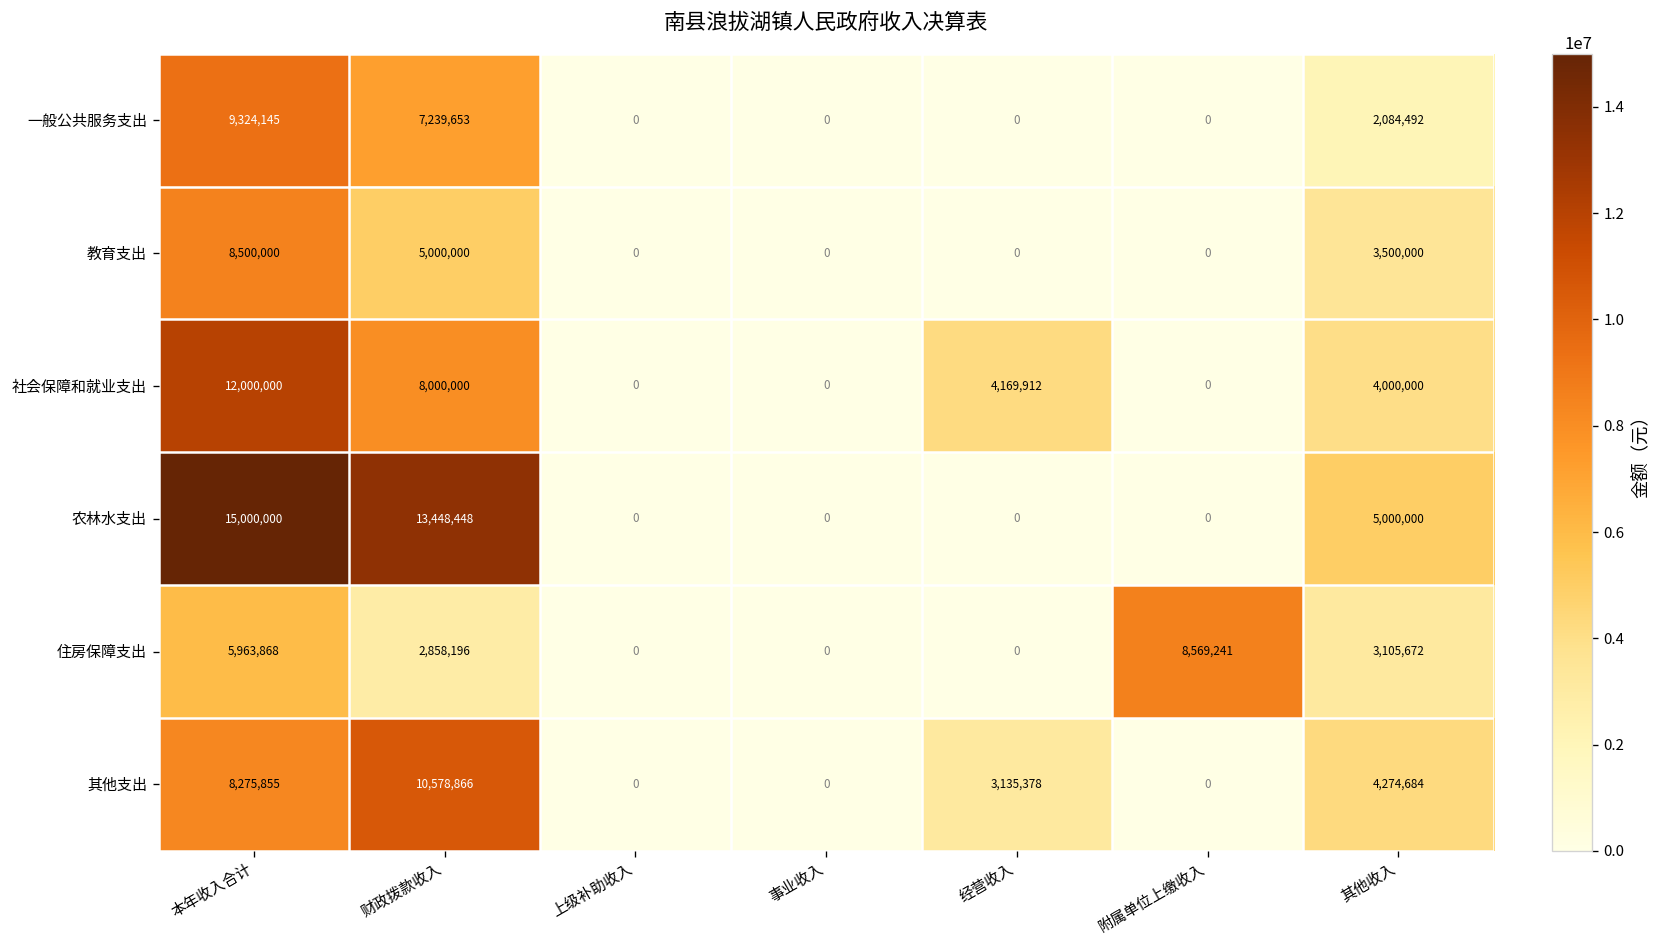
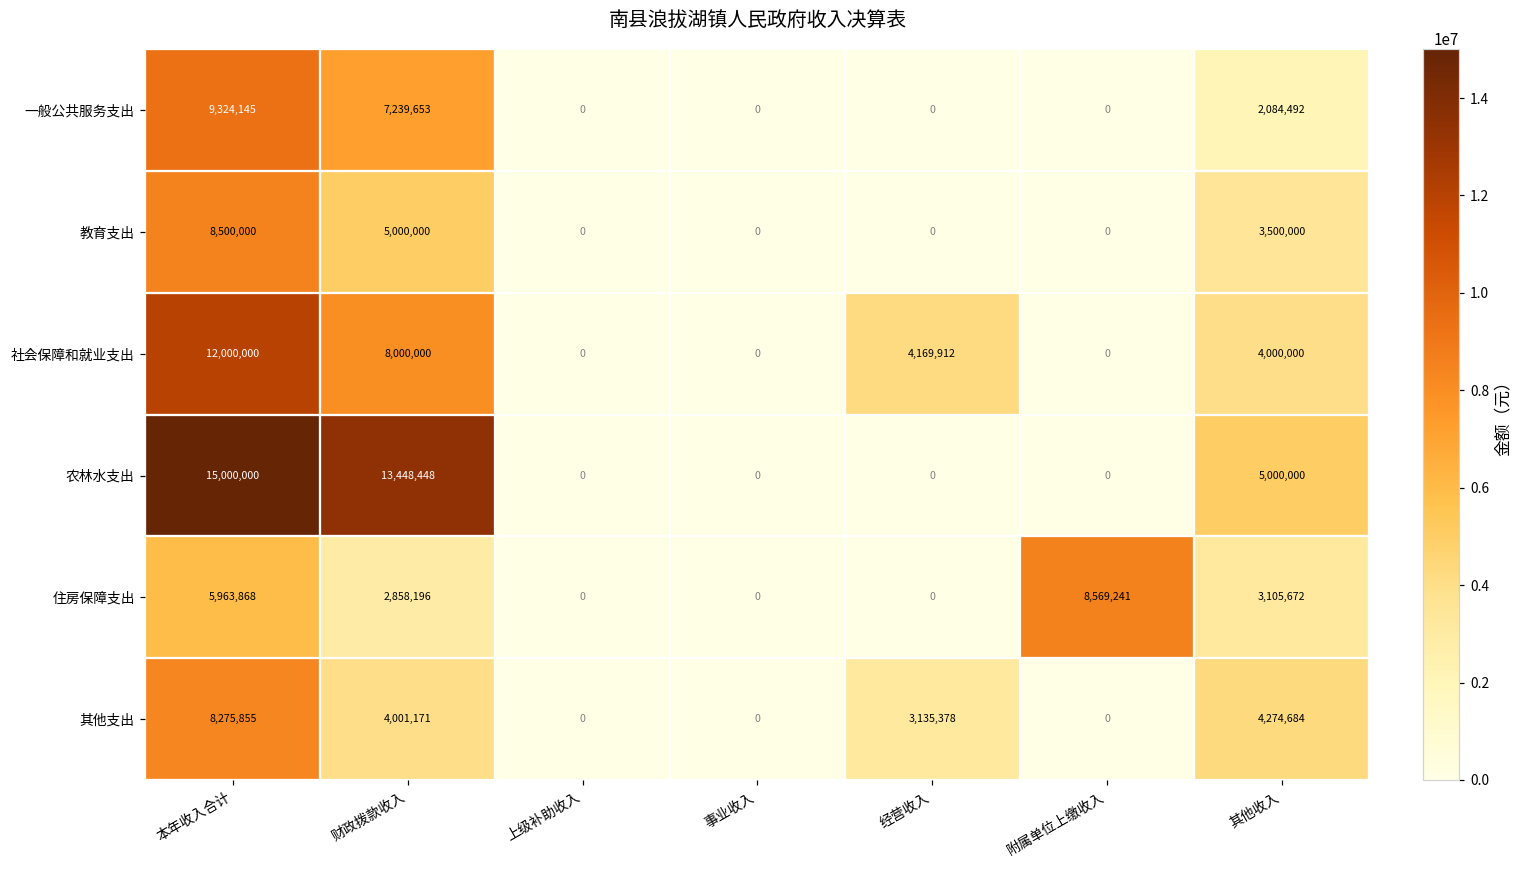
  {
    "一般公共服务支出": {
      "本年收入合计": "9,324,145",
      "财政拨款收入": "7,239,653",
      "上级补助收入": "0",
      "事业收入": "0",
      "经营收入": "0",
      "附属单位上缴收入": "0",
      "其他收入": "2,084,492"
    },
    "教育支出": {
      "本年收入合计": "8,500,000",
      "财政拨款收入": "5,000,000",
      "上级补助收入": "0",
      "事业收入": "0",
      "经营收入": "0",
      "附属单位上缴收入": "0",
      "其他收入": "3,500,000"
    },
    "社会保障和就业支出": {
      "本年收入合计": "12,000,000",
      "财政拨款收入": "8,000,000",
      "上级补助收入": "0",
      "事业收入": "0",
      "经营收入": "4,169,912",
      "附属单位上缴收入": "0",
      "其他收入": "4,000,000"
    },
    "农林水支出": {
      "本年收入合计": "15,000,000",
      "财政拨款收入": "13,448,448",
      "上级补助收入": "0",
      "事业收入": "0",
      "经营收入": "0",
      "附属单位上缴收入": "0",
      "其他收入": "5,000,000"
    },
    "住房保障支出": {
      "本年收入合计": "5,963,868",
      "财政拨款收入": "2,858,196",
      "上级补助收入": "0",
      "事业收入": "0",
      "经营收入": "0",
      "附属单位上缴收入": "8,569,241",
      "其他收入": "3,105,672"
    },
    "其他支出": {
      "本年收入合计": "8,275,855",
-     "财政拨款收入": "10,578,866",
+     "财政拨款收入": "4,001,171",
      "上级补助收入": "0",
      "事业收入": "0",
      "经营收入": "3,135,378",
      "附属单位上缴收入": "0",
      "其他收入": "4,274,684"
    }
  }
